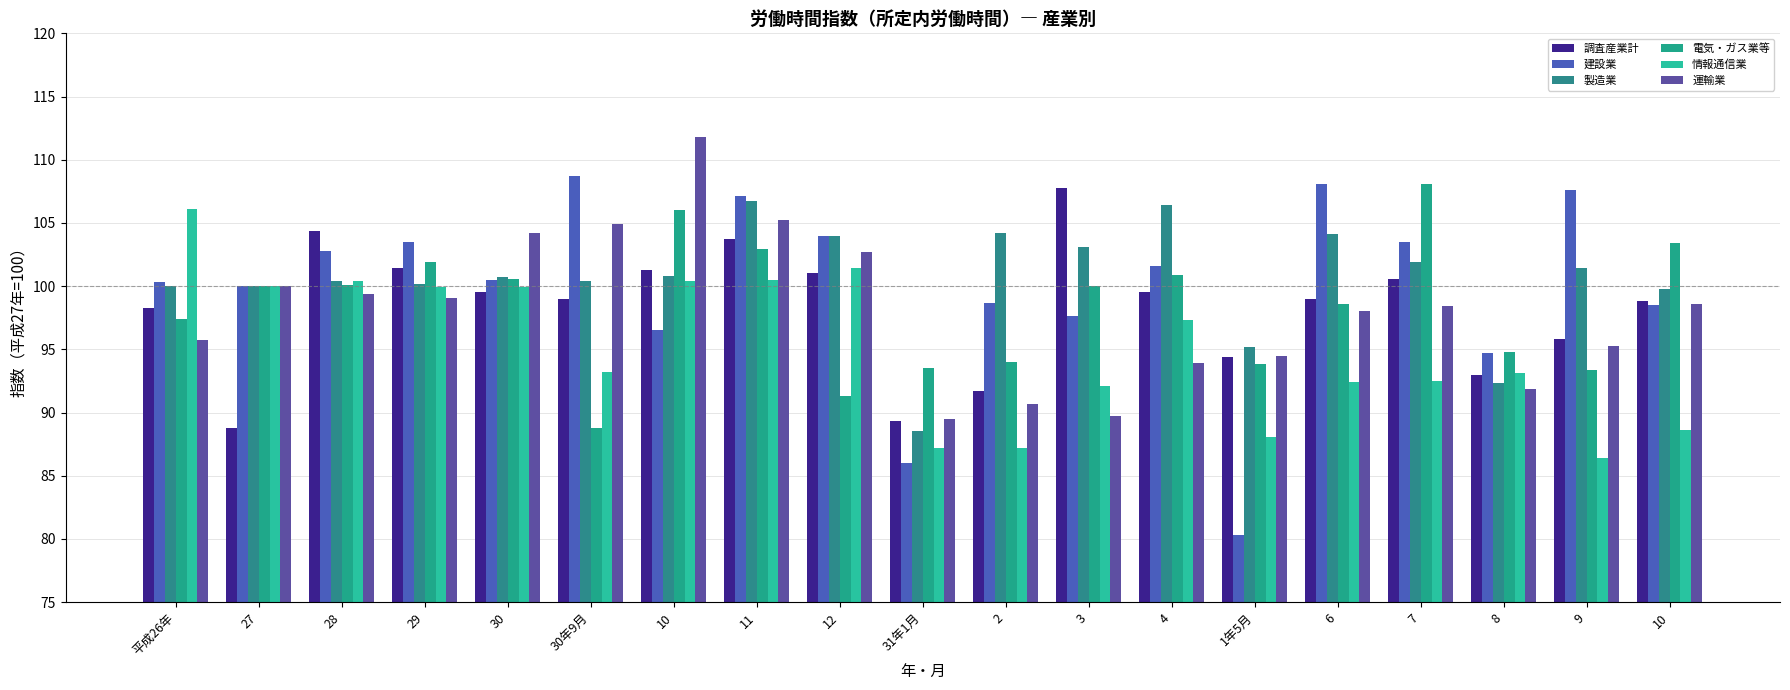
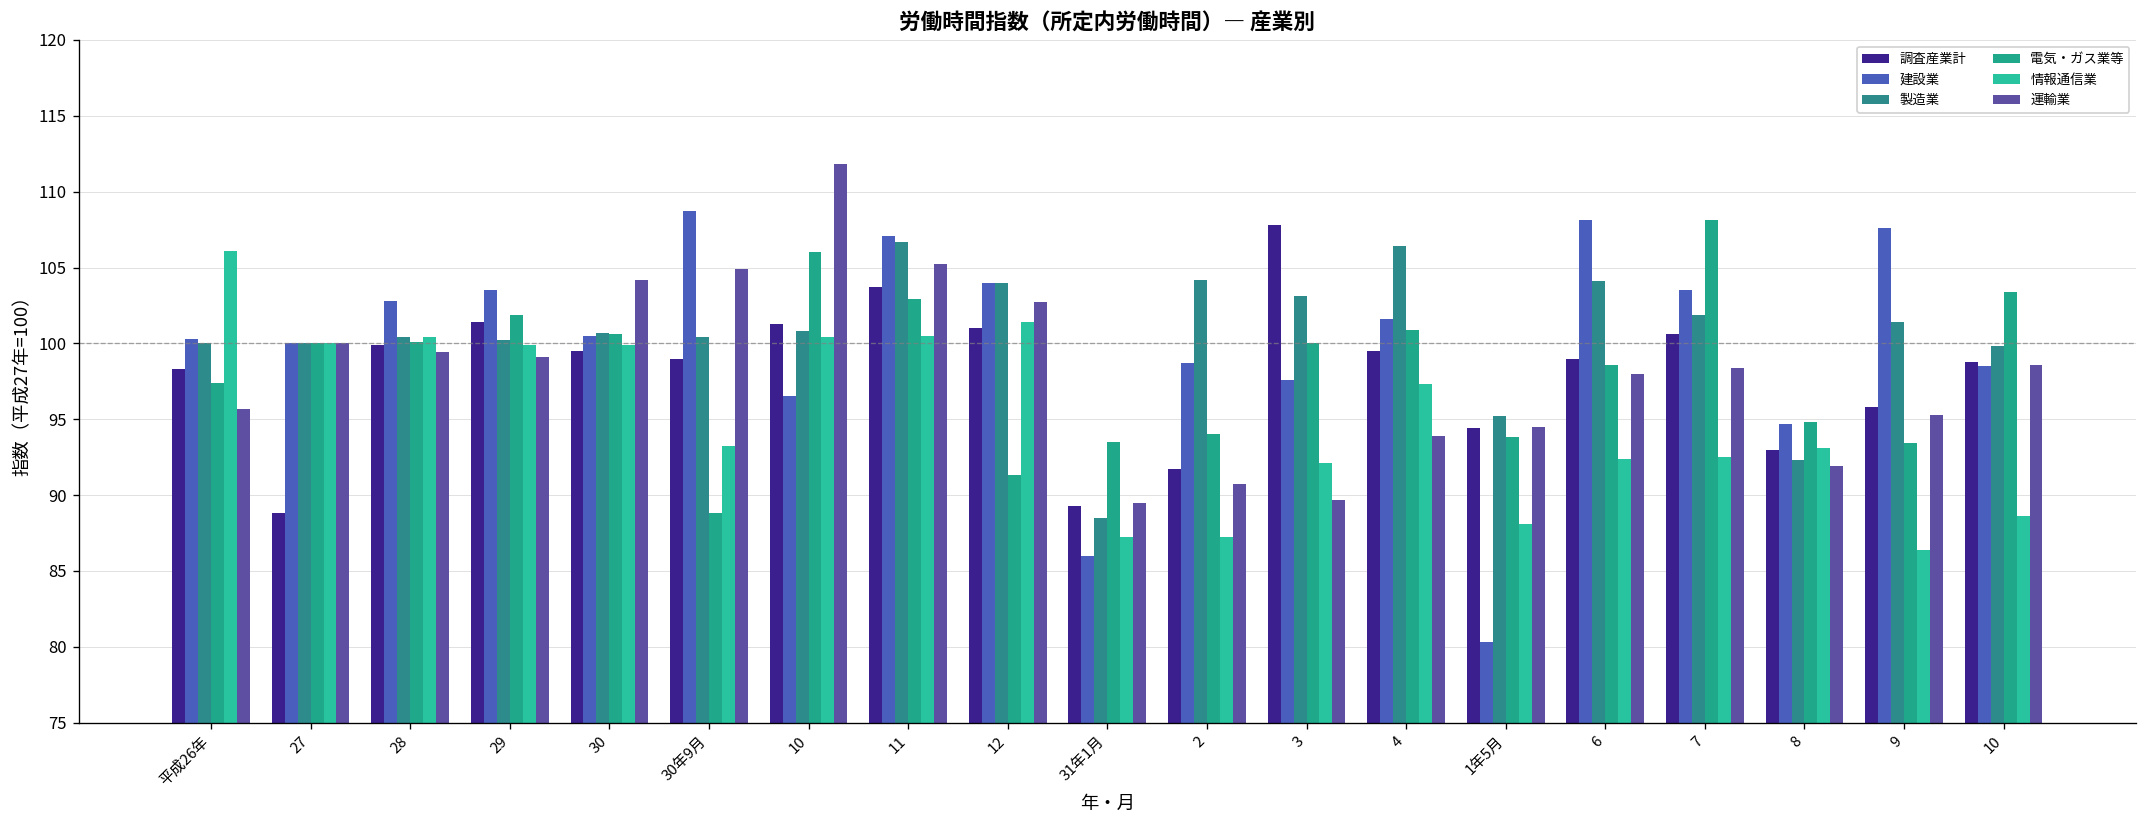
  {
    "調査産業計": {
      "平成26年": 98.3,
      "27": 88.8,
-     "28": 104.4,
+     "28": 99.9,
      "29": 101.4,
      "30": 99.5,
      "30年9月": 99.0,
      "11": 103.7,
      "12": 101.0,
      "31年1月": 89.3,
      "2": 91.7,
      "3": 107.8,
      "4": 99.5,
      "1年5月": 94.4,
      "6": 99.0,
      "7": 100.6,
      "8": 93.0,
      "9": 95.8
    }
  }
